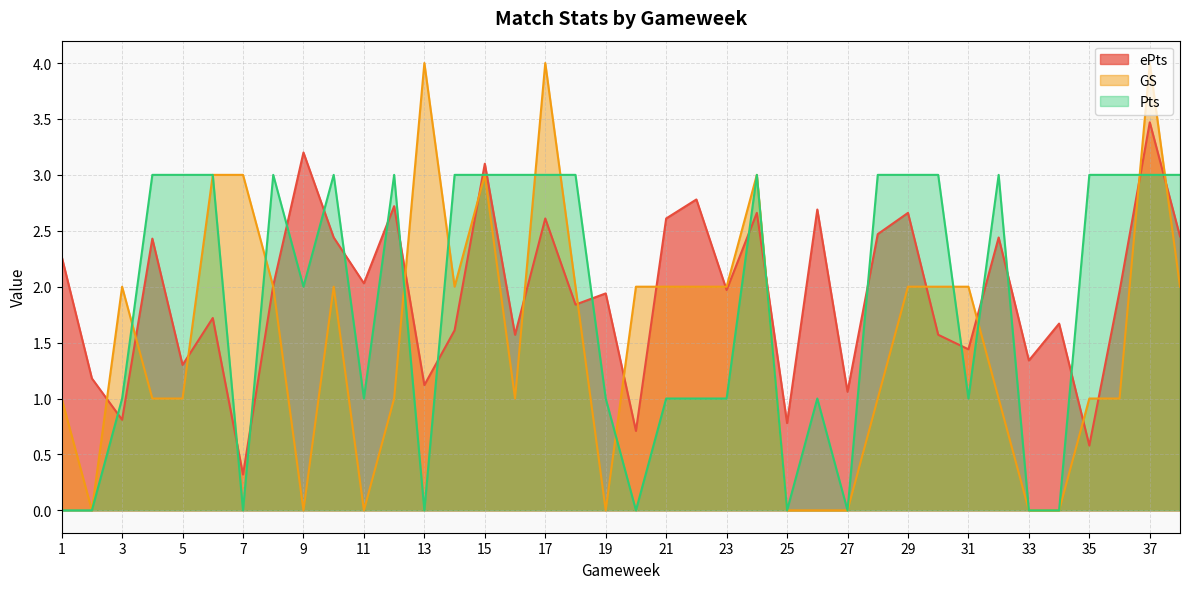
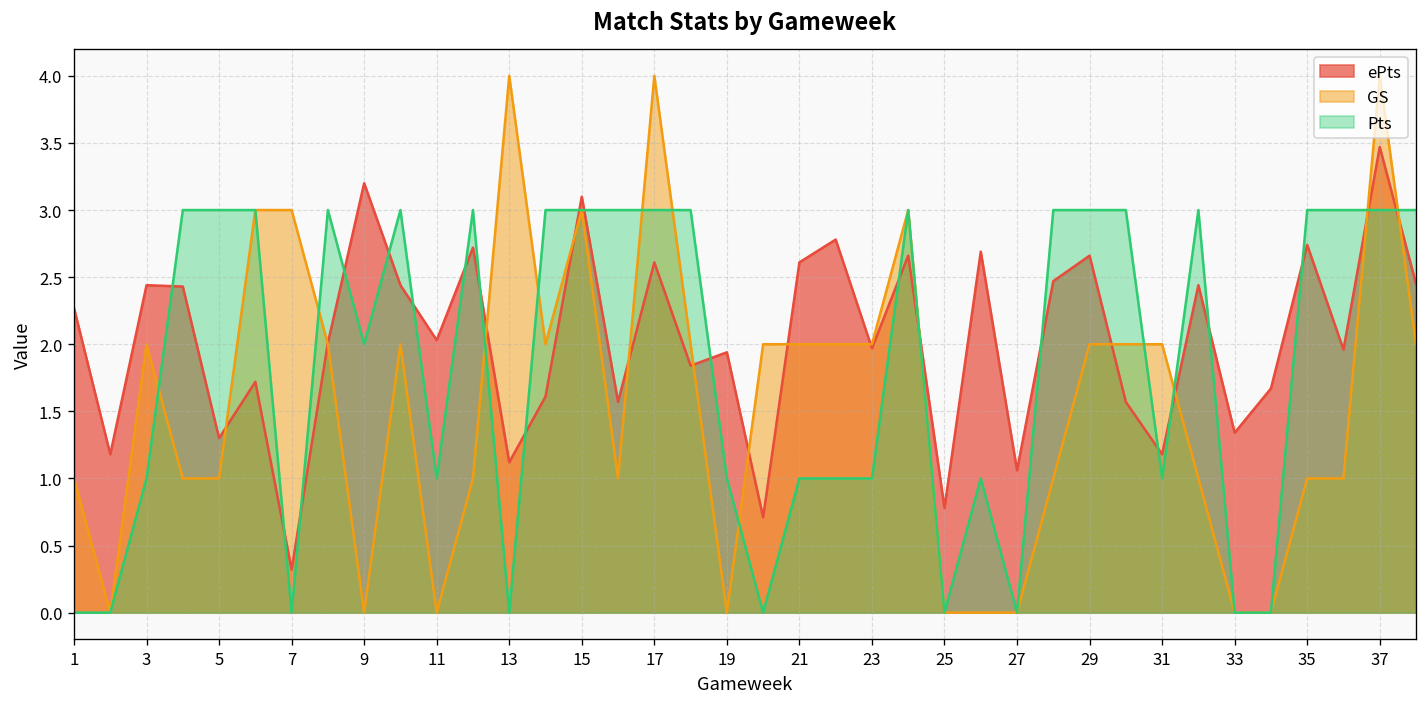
  {
    "ePts": {
      "1": 2.27,
-     "3": 0.81,
+     "3": 2.44,
      "5": 1.30,
      "7": 0.32,
      "9": 3.20,
      "11": 2.03,
      "13": 1.12,
      "15": 3.10,
      "17": 2.61,
      "19": 1.94,
      "21": 2.61,
      "23": 1.97,
      "25": 0.78,
      "27": 1.06,
      "29": 2.66,
-     "31": 1.44,
+     "31": 1.18,
      "33": 1.34,
-     "35": 0.58,
+     "35": 2.74,
      "37": 3.47
    },
    "GS": {
      "1": 1.00,
      "3": 2.00,
      "5": 1.00,
      "7": 3.00,
      "9": 0.00,
      "11": 0.00,
      "13": 4.00,
      "17": 4.00,
      "19": 0.00,
      "21": 2.00,
      "23": 2.00,
      "29": 2.00,
      "31": 2.00,
      "35": 1.00
    },
    "Pts": {
      "1": 0.00,
      "3": 1.00,
      "5": 3.00,
      "7": 0.00,
      "9": 2.00,
      "11": 1.00,
      "13": 0.00,
      "17": 3.00,
      "19": 1.00,
      "21": 1.00,
      "23": 1.00,
      "29": 3.00,
      "31": 1.00,
      "35": 3.00,
      "37": 3.00
    }
  }
